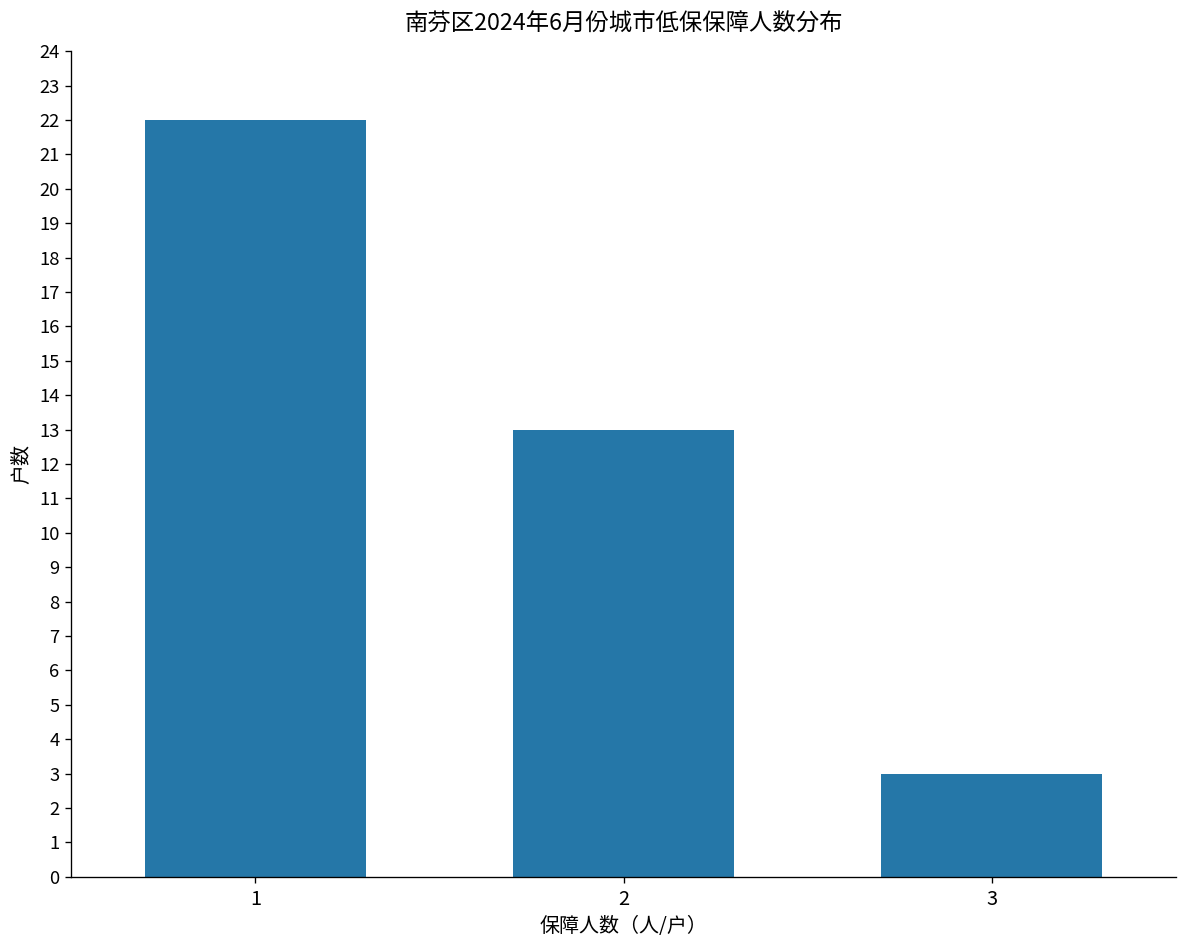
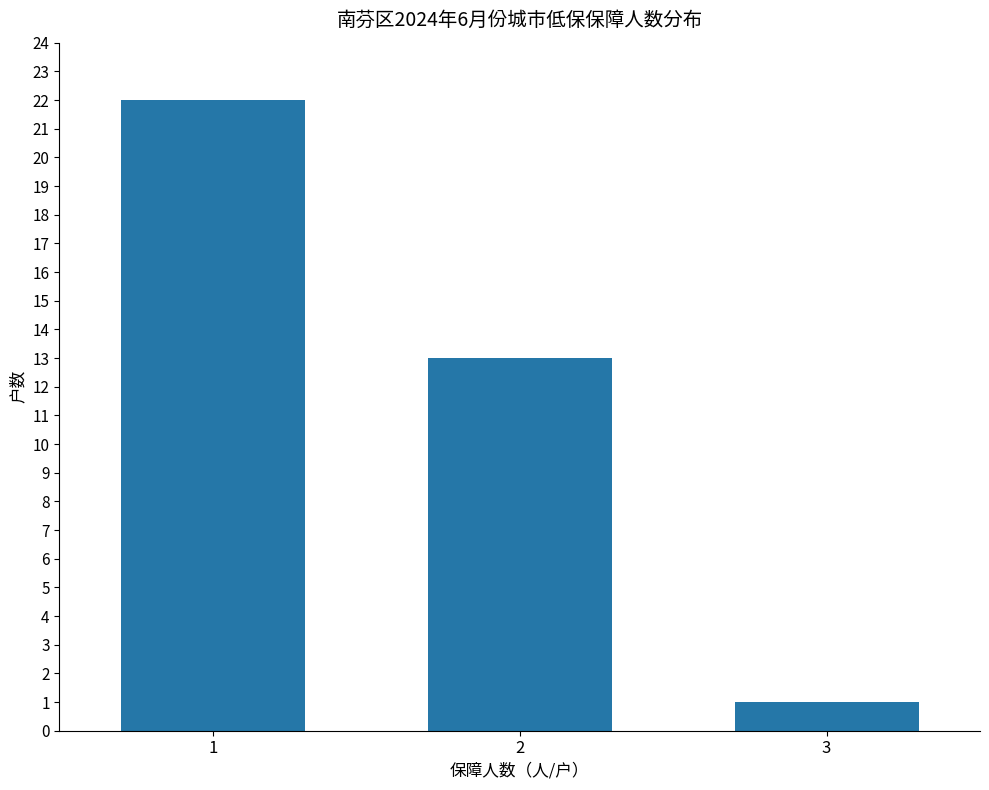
  {
    "1": 22,
    "2": 13,
-   "3": 3
+   "3": 1
  }
